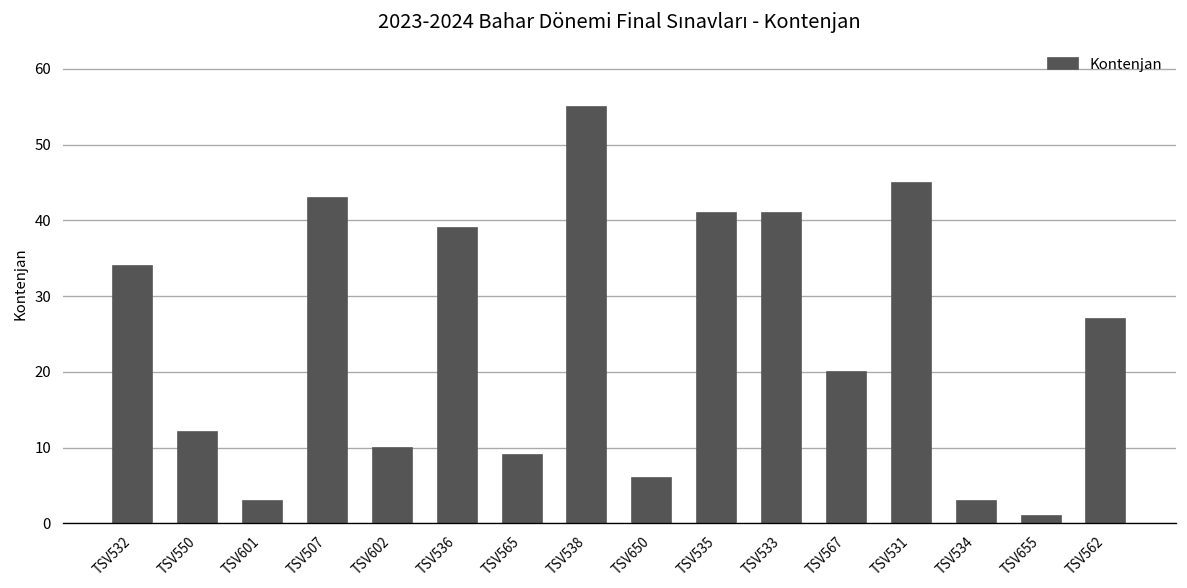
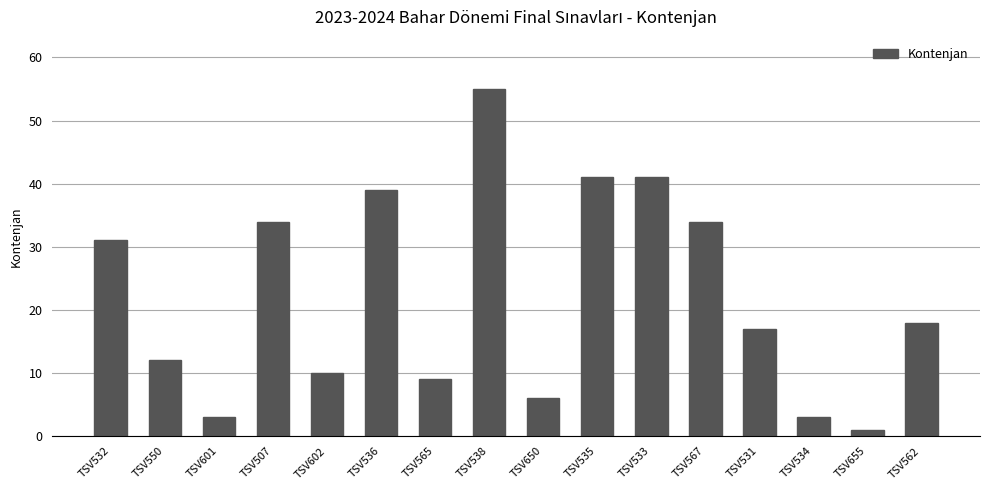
  {
-   "TSV532": 34,
+   "TSV532": 31,
    "TSV550": 12,
    "TSV601": 3,
-   "TSV507": 43,
+   "TSV507": 34,
    "TSV602": 10,
    "TSV536": 39,
    "TSV565": 9,
    "TSV538": 55,
    "TSV650": 6,
    "TSV535": 41,
    "TSV533": 41,
-   "TSV567": 20,
-   "TSV531": 45,
+   "TSV567": 34,
+   "TSV531": 17,
    "TSV534": 3,
    "TSV655": 1,
-   "TSV562": 27
+   "TSV562": 18
  }
